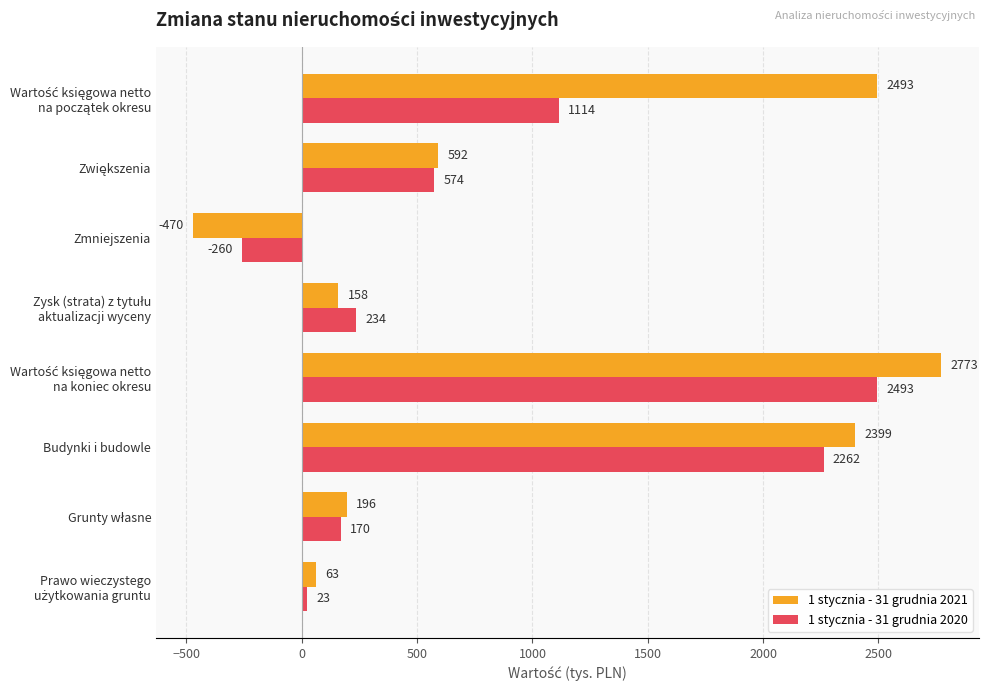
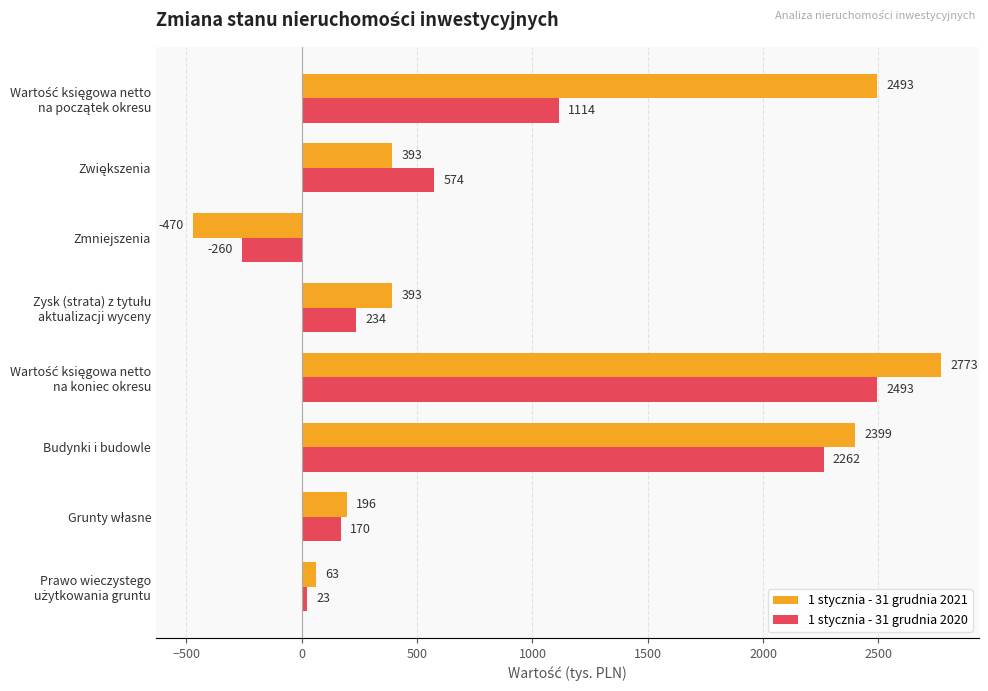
  {
    "1 stycznia - 31 grudnia 2021": {
      "Wartość księgowa netto na początek okresu": 2493,
-     "Zwiększenia": 592,
+     "Zwiększenia": 393,
      "Zmniejszenia": -470,
-     "Zysk (strata) z tytułu aktualizacji wyceny": 158,
+     "Zysk (strata) z tytułu aktualizacji wyceny": 393,
      "Wartość księgowa netto na koniec okresu": 2773,
      "Budynki i budowle": 2399,
      "Grunty własne": 196,
      "Prawo wieczystego użytkowania gruntu": 63
    },
    "1 stycznia - 31 grudnia 2020": {
      "Wartość księgowa netto na początek okresu": 1114,
      "Zwiększenia": 574,
      "Zmniejszenia": -260,
      "Zysk (strata) z tytułu aktualizacji wyceny": 234,
      "Wartość księgowa netto na koniec okresu": 2493,
      "Budynki i budowle": 2262,
      "Grunty własne": 170,
      "Prawo wieczystego użytkowania gruntu": 23
    }
  }
